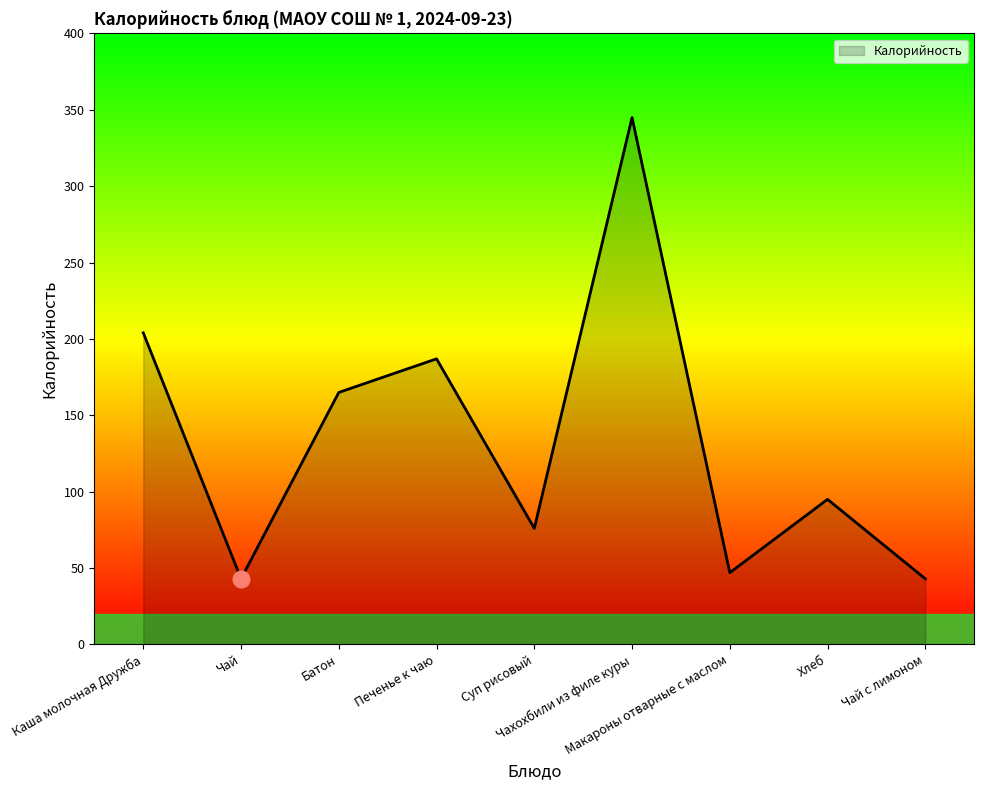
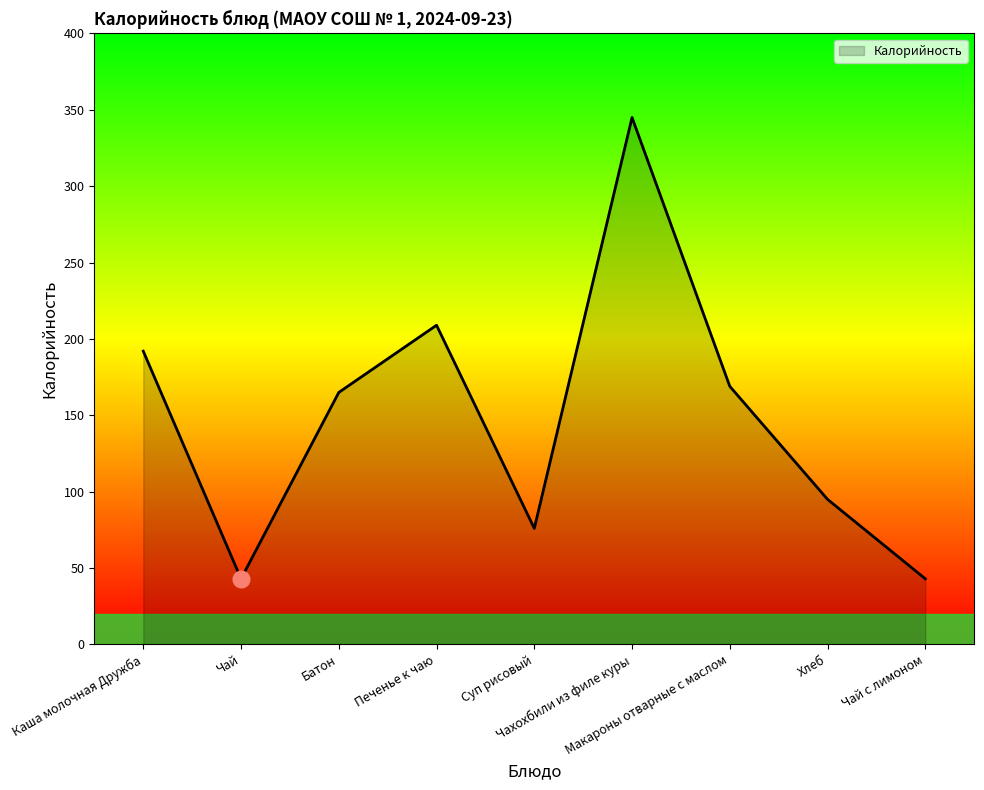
  {
    "Калорийность": {
-     "Каша молочная Дружба": 204,
+     "Каша молочная Дружба": 192,
      "Батон": 165,
-     "Печенье к чаю": 187,
+     "Печенье к чаю": 209,
      "Суп рисовый": 76,
      "Чахохбили из филе куры": 345,
-     "Макароны отварные с маслом": 47,
+     "Макароны отварные с маслом": 169,
      "Хлеб": 95,
      "Чай с лимоном": 43
    }
  }
